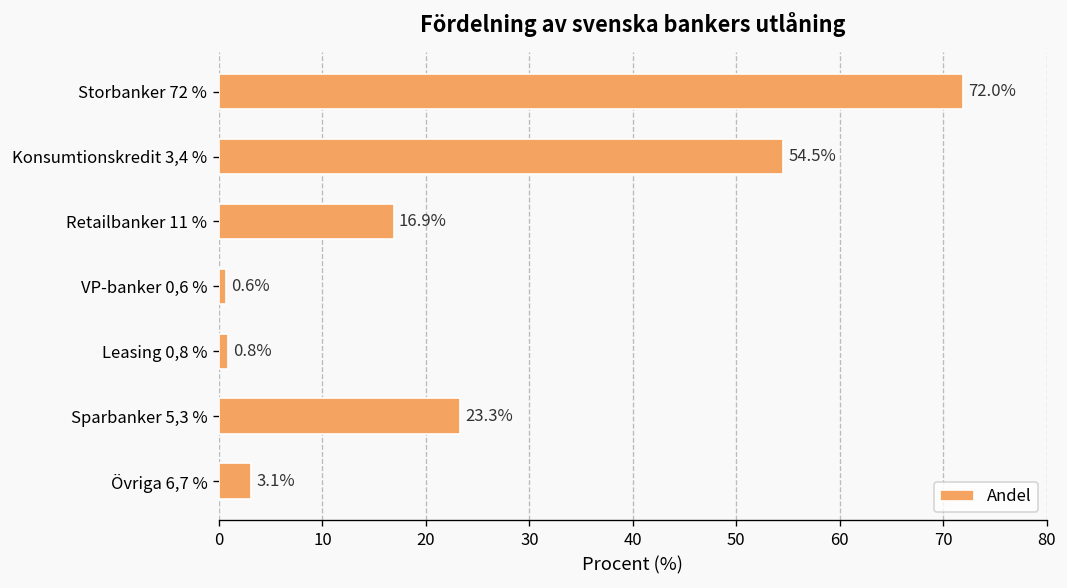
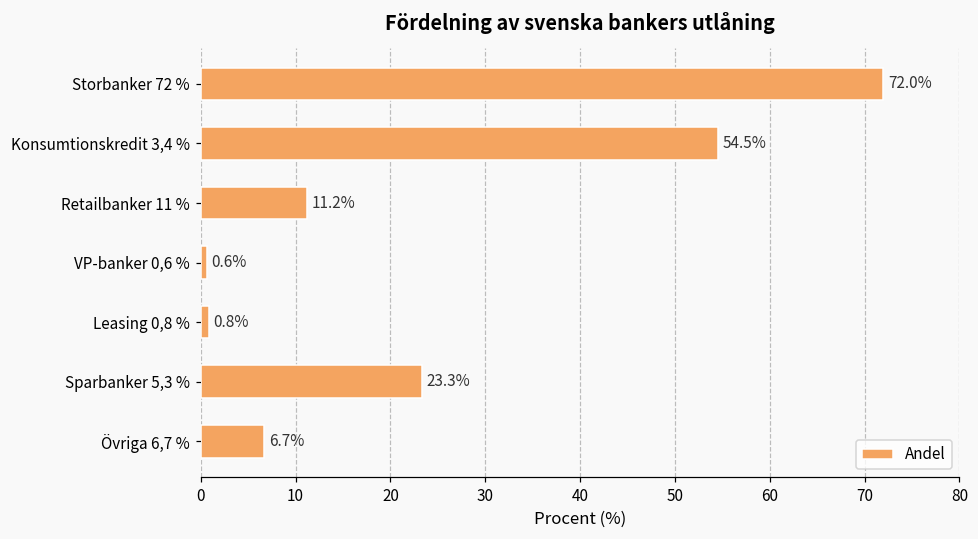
  {
    "Storbanker 72 %": "72.0%",
    "Konsumtionskredit 3,4 %": "54.5%",
-   "Retailbanker 11 %": "16.9%",
+   "Retailbanker 11 %": "11.2%",
    "VP-banker 0,6 %": "0.6%",
    "Leasing 0,8 %": "0.8%",
    "Sparbanker 5,3 %": "23.3%",
-   "Övriga 6,7 %": "3.1%"
+   "Övriga 6,7 %": "6.7%"
  }
